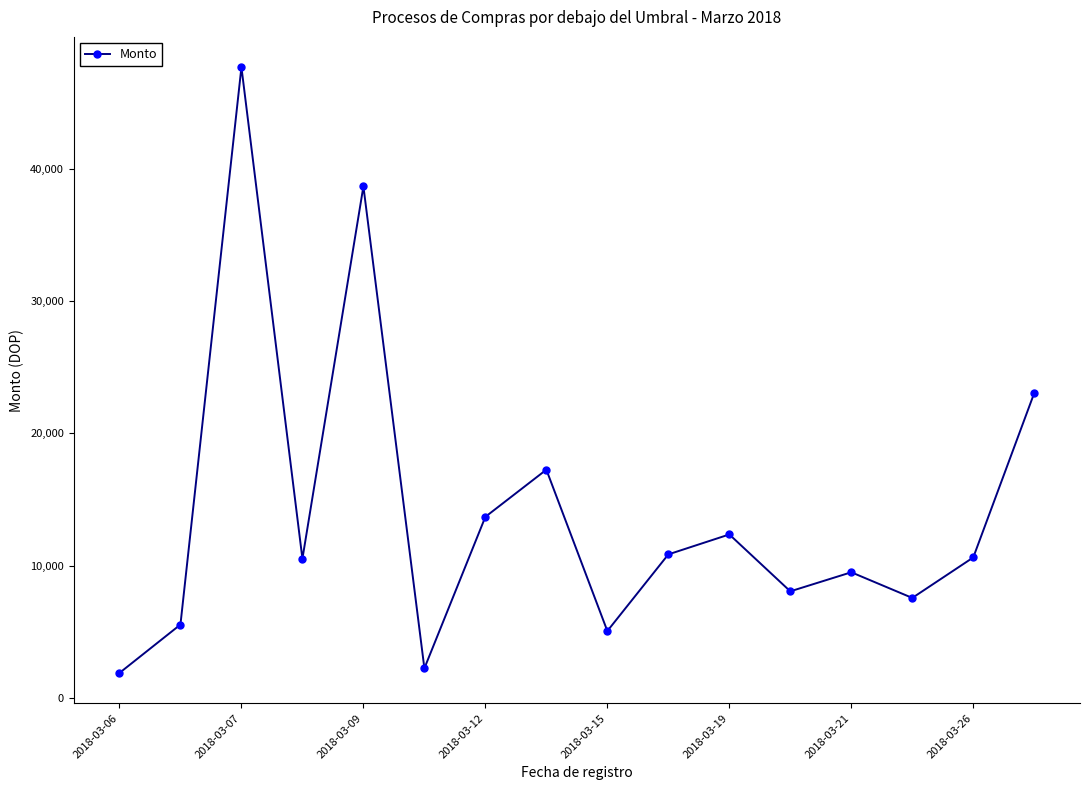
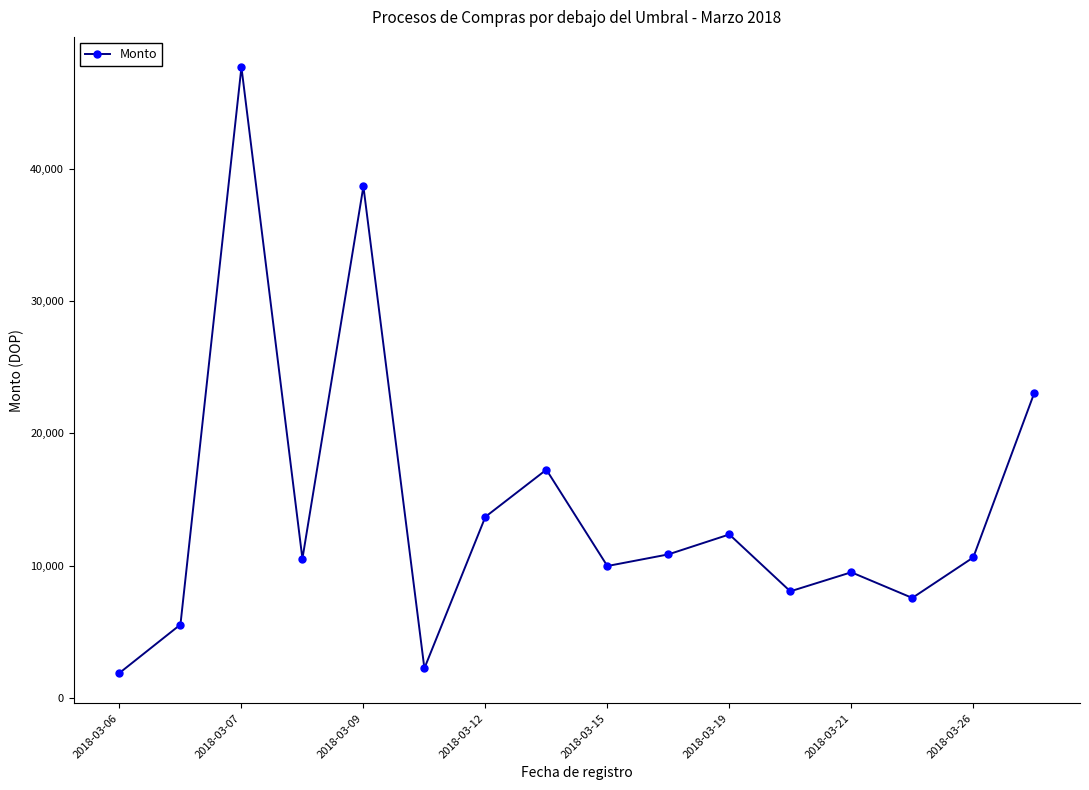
  {
    "2018-03-06": "1,900",
    "2018-03-09": "38,700",
-   "2018-03-15": "5,100",
+   "2018-03-15": "10,000",
    "2018-03-19": "12,400"
  }
